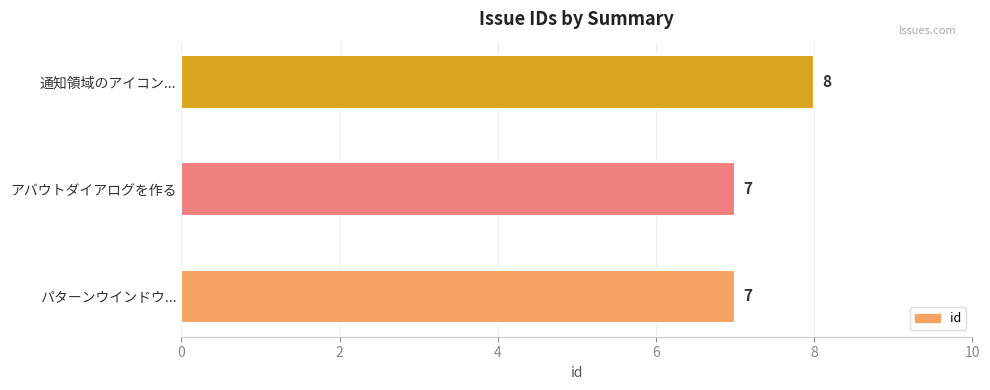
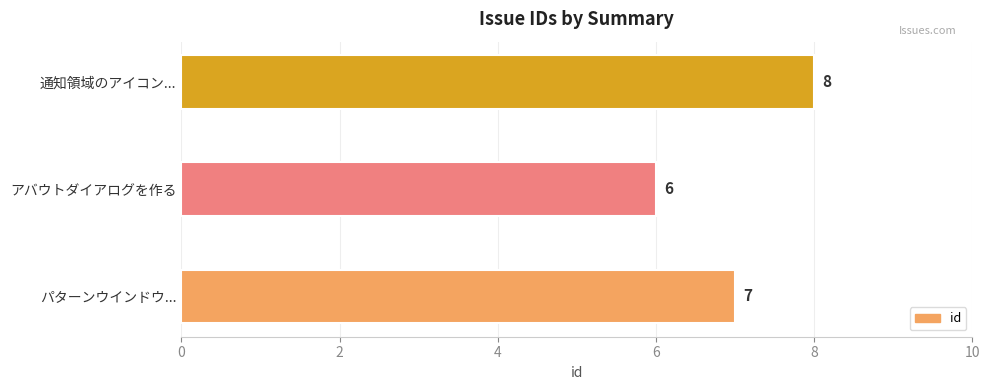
  {
    "通知領域のアイコン...": 8,
-   "アバウトダイアログを作る": 7,
+   "アバウトダイアログを作る": 6,
    "パターンウインドウ...": 7
  }
